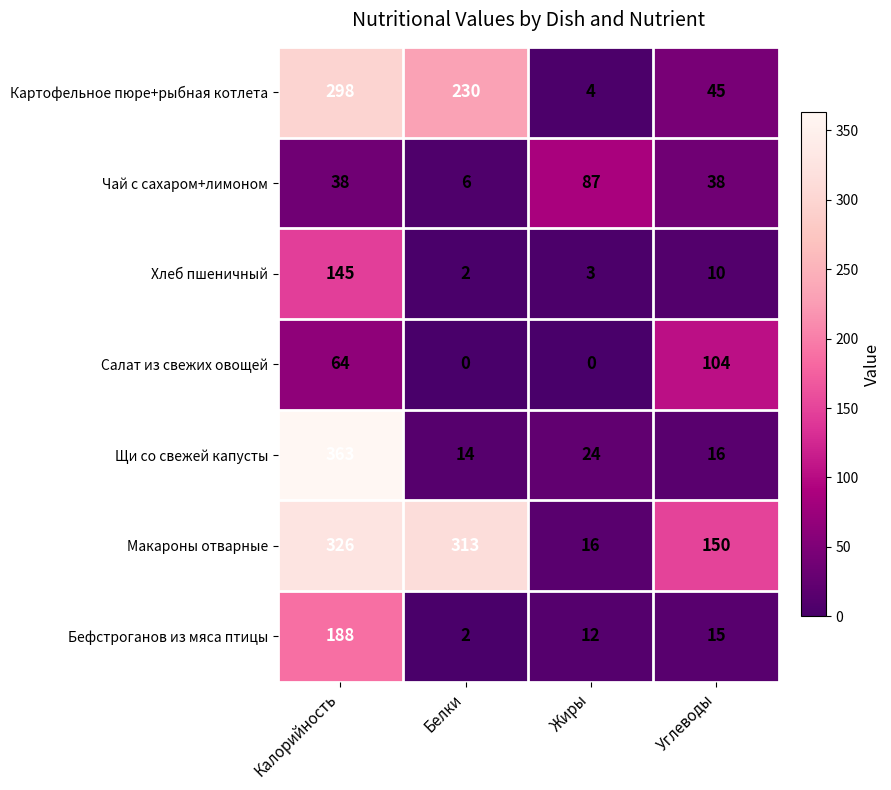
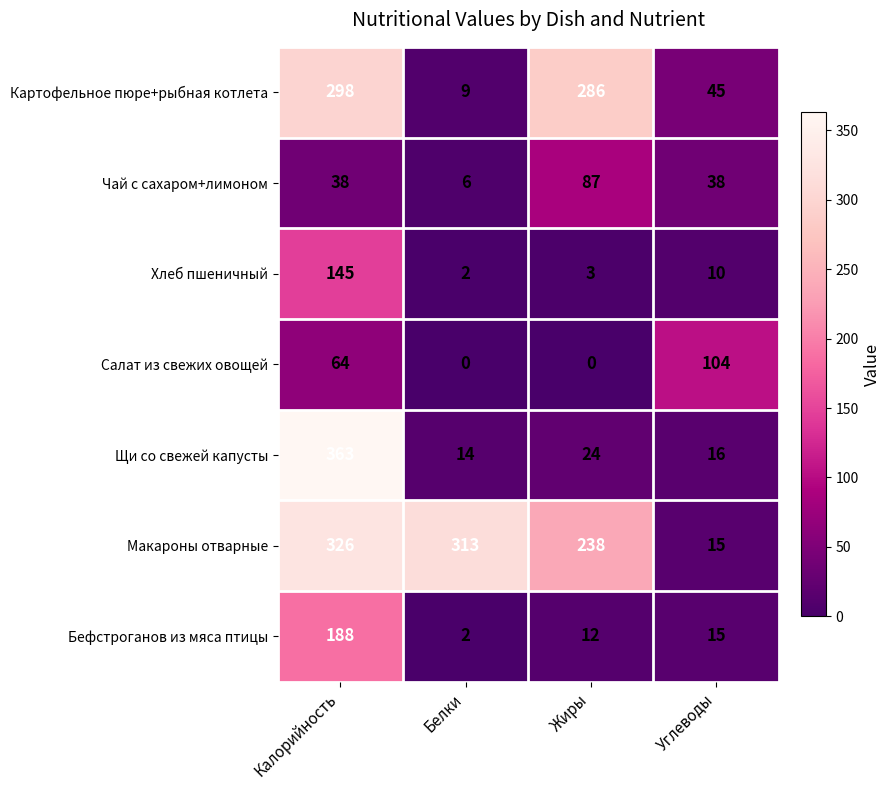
  {
    "Картофельное пюре+рыбная котлета": {
-     "Белки": 230,
-     "Жиры": 4,
+     "Белки": 9,
+     "Жиры": 286,
      "Углеводы": 45
    },
    "Чай с сахаром+лимоном": {
      "Калорийность": 38,
      "Белки": 6,
      "Жиры": 87,
      "Углеводы": 38
    },
    "Хлеб пшеничный": {
      "Калорийность": 145,
      "Белки": 2,
      "Жиры": 3,
      "Углеводы": 10
    },
    "Салат из свежих овощей": {
      "Калорийность": 64,
      "Белки": 0,
      "Жиры": 0,
      "Углеводы": 104
    },
    "Щи со свежей капусты": {
      "Белки": 14,
      "Жиры": 24,
      "Углеводы": 16
    },
    "Макароны отварные": {
-     "Жиры": 16,
-     "Углеводы": 150
+     "Жиры": 238,
+     "Углеводы": 15
    },
    "Бефстроганов из мяса птицы": {
      "Калорийность": 188,
      "Белки": 2,
      "Жиры": 12,
      "Углеводы": 15
    }
  }
